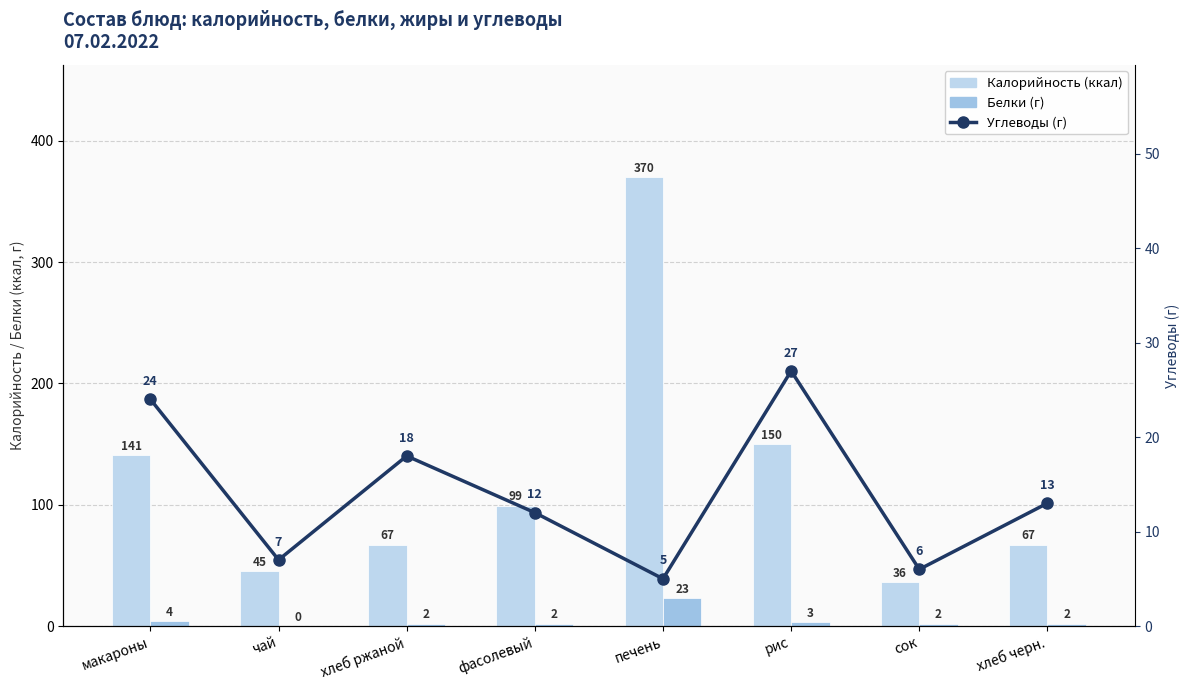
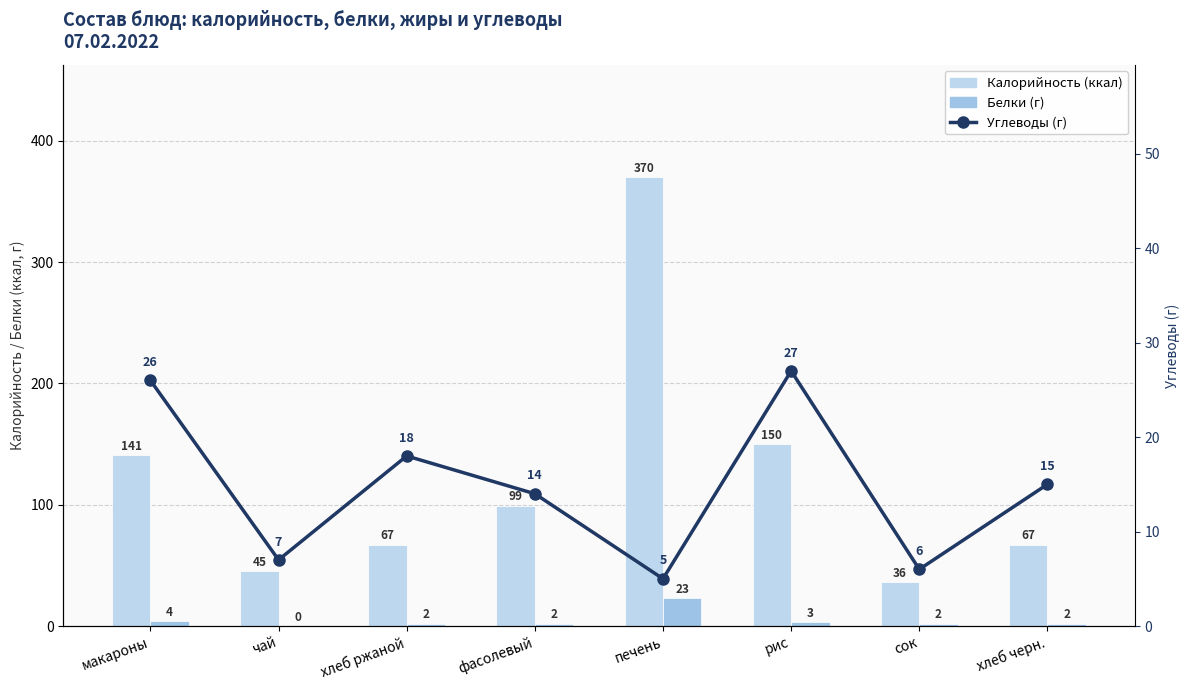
  {
    "Углеводы (г)": {
-     "макароны": 24,
+     "макароны": 26,
      "чай": 7,
      "хлеб ржаной": 18,
-     "фасолевый": 12,
+     "фасолевый": 14,
      "печень": 5,
      "рис": 27,
      "сок": 6,
-     "хлеб черн.": 13
+     "хлеб черн.": 15
    }
  }
